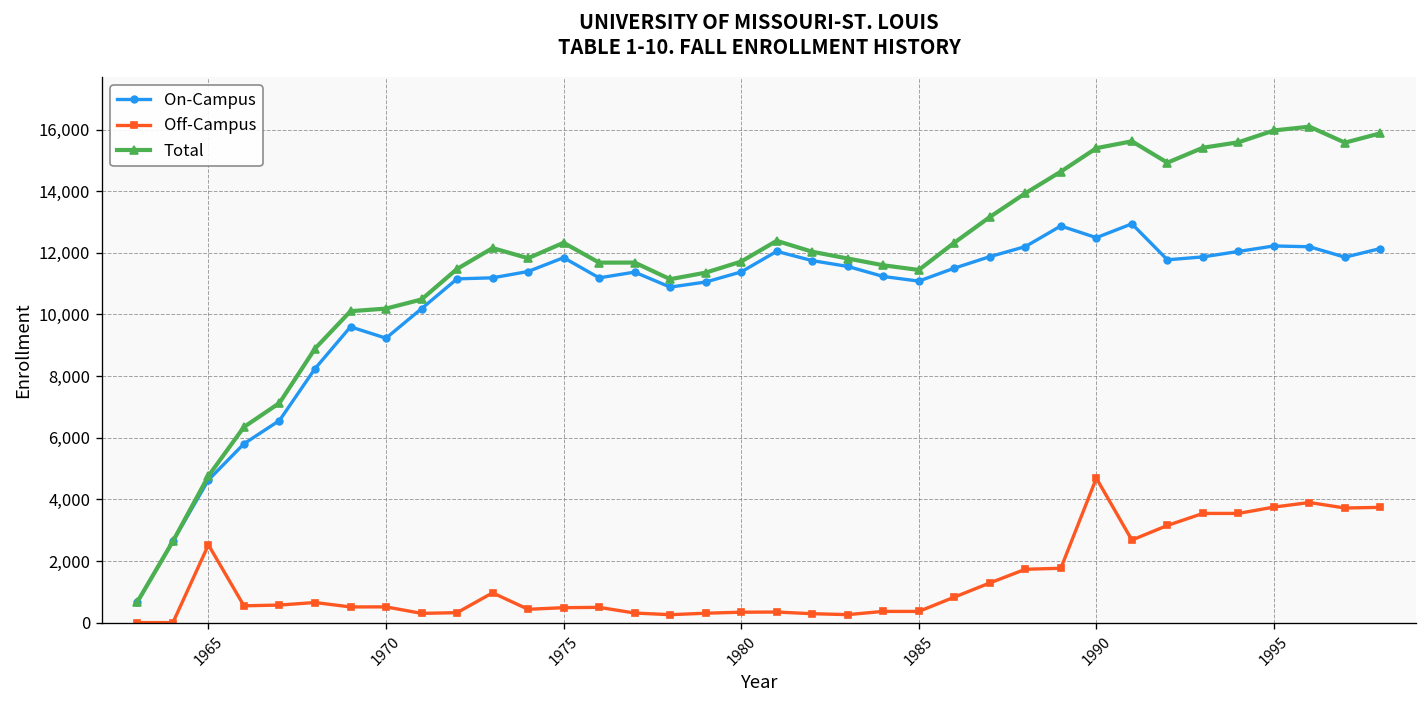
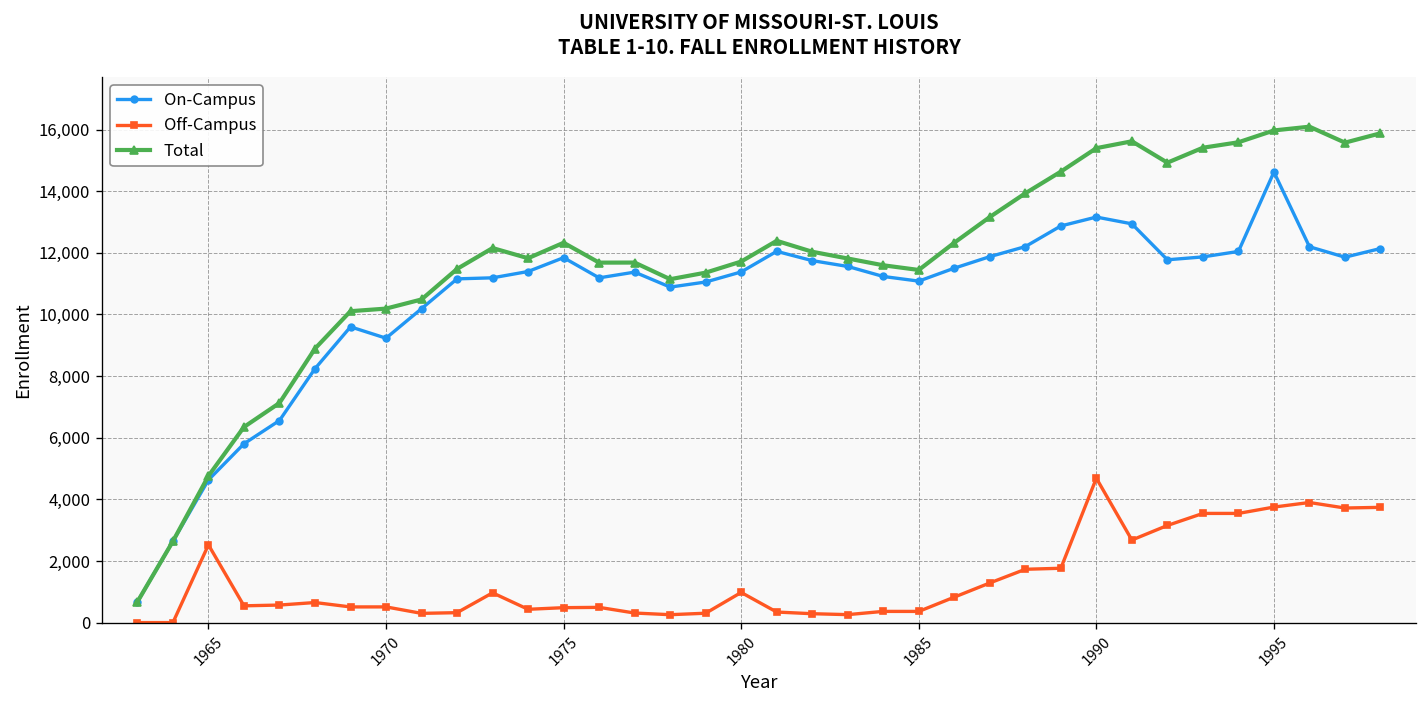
  {
    "On-Campus": {
      "1965": "4,600",
      "1970": "9,200",
      "1975": "11,800",
      "1980": "11,400",
      "1985": "11,100",
-     "1990": "12,500",
-     "1995": "12,200"
+     "1990": "13,200",
+     "1995": "14,600"
    },
    "Off-Campus": {
      "1965": "2,500",
      "1970": "500",
      "1975": "500",
-     "1980": "300",
+     "1980": "1,000",
      "1985": "400",
      "1990": "4,700",
      "1995": "3,700"
    },
    "Total": {
      "1965": "4,800",
      "1970": "10,200",
      "1975": "12,300",
      "1980": "11,700",
      "1985": "11,400",
      "1990": "15,400",
      "1995": "16,000"
    }
  }
